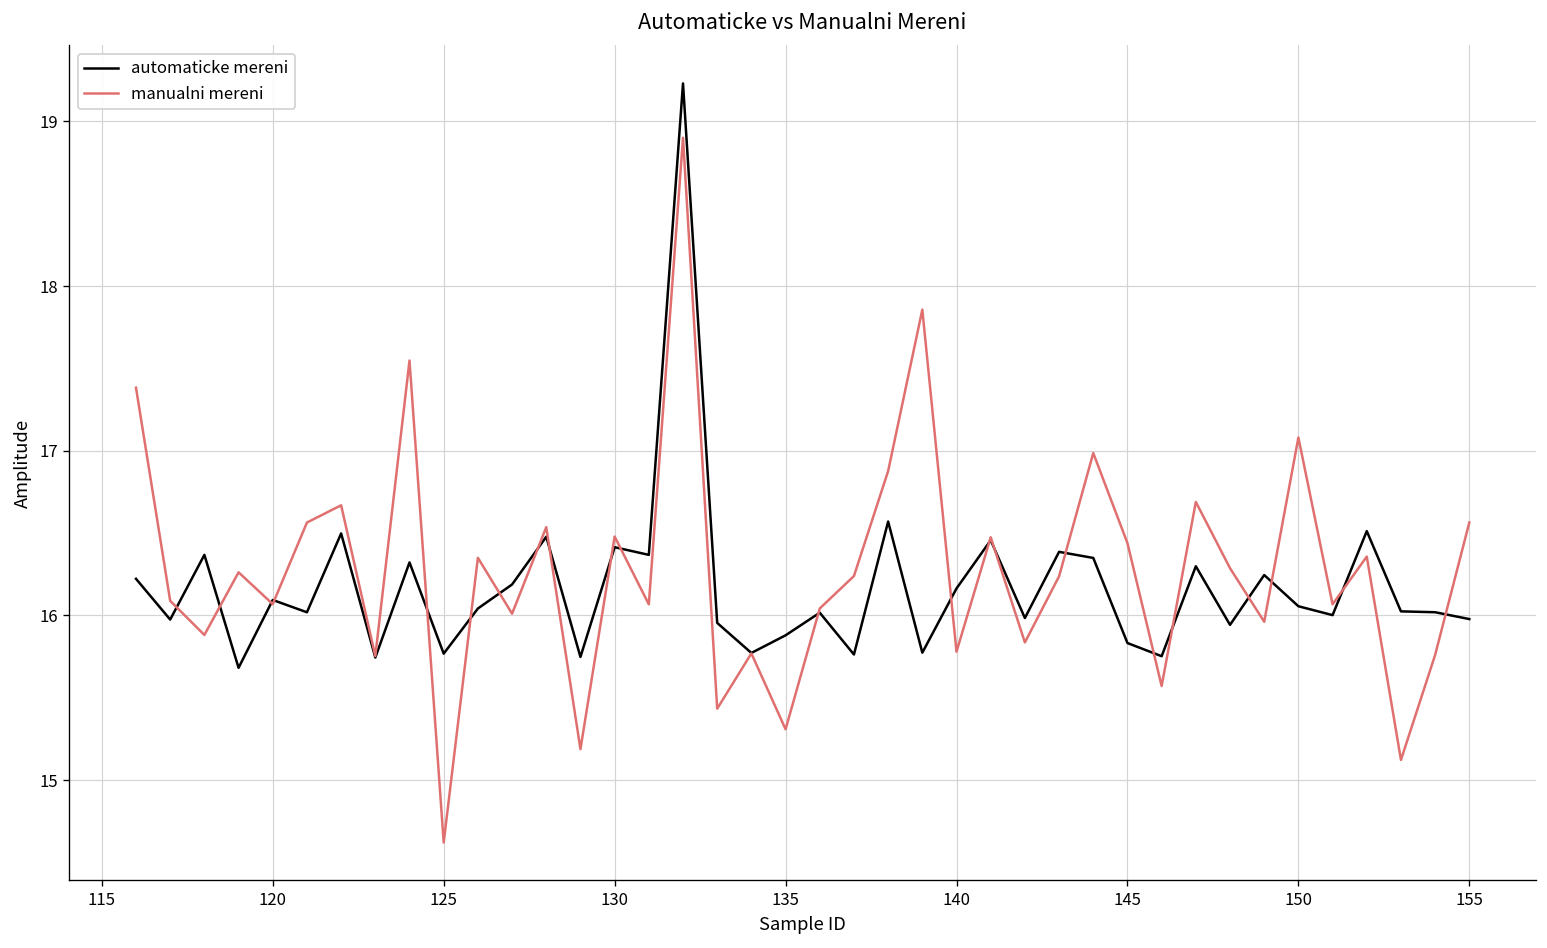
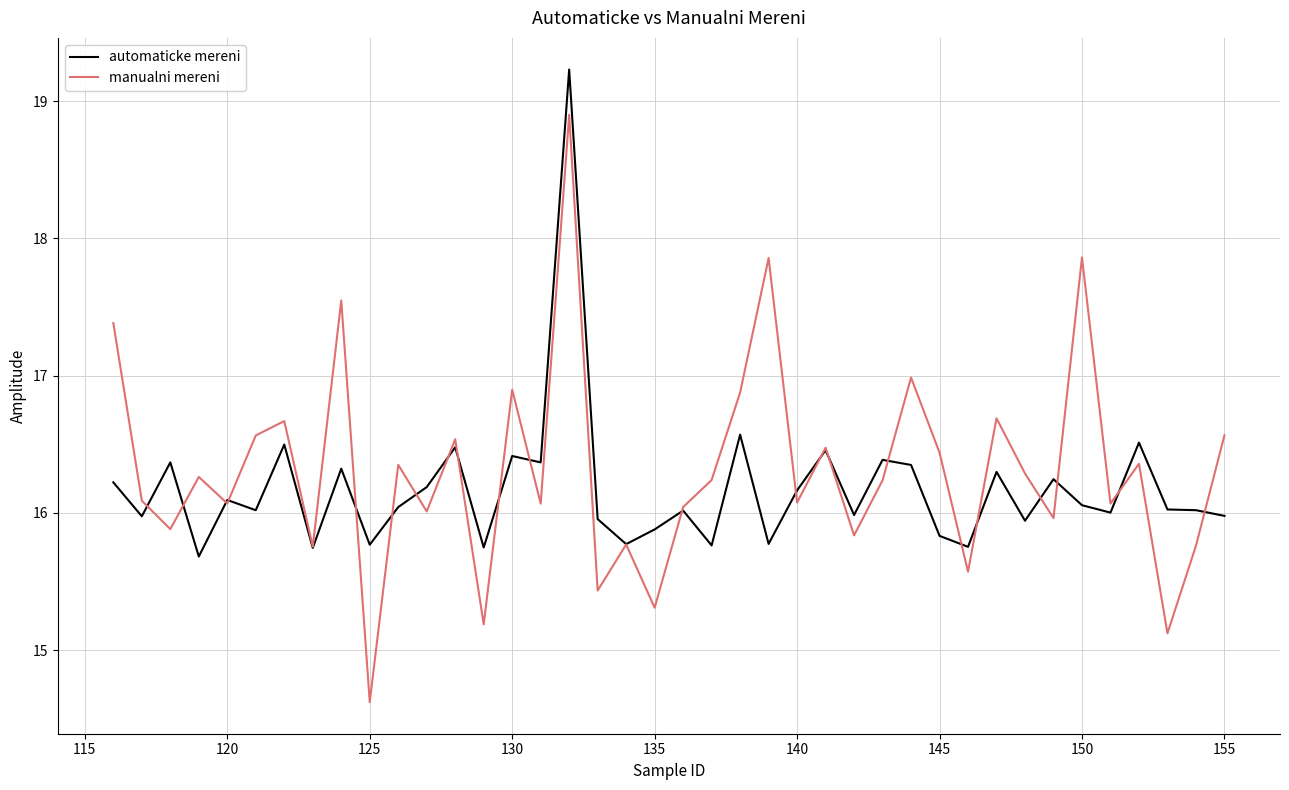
  {
    "automaticke mereni": {
      "120": 16.09,
      "125": 15.77,
      "130": 16.41,
      "135": 15.88,
      "140": 16.16,
      "145": 15.83,
      "150": 16.06,
      "155": 15.98
    },
    "manualni mereni": {
      "120": 16.07,
      "125": 14.62,
-     "130": 16.48,
+     "130": 16.90,
      "135": 15.31,
-     "140": 15.78,
+     "140": 16.08,
      "145": 16.44,
-     "150": 17.08,
+     "150": 17.86,
      "155": 16.56
    }
  }
